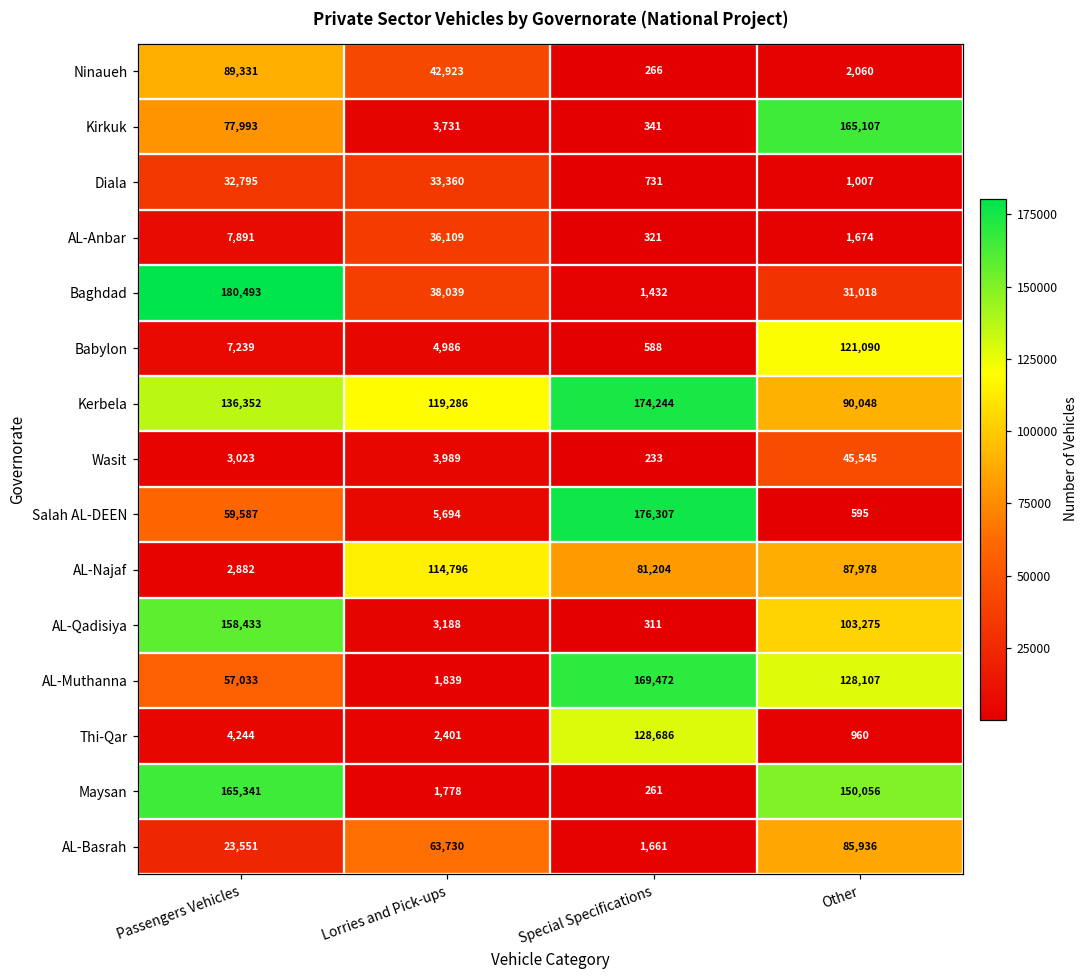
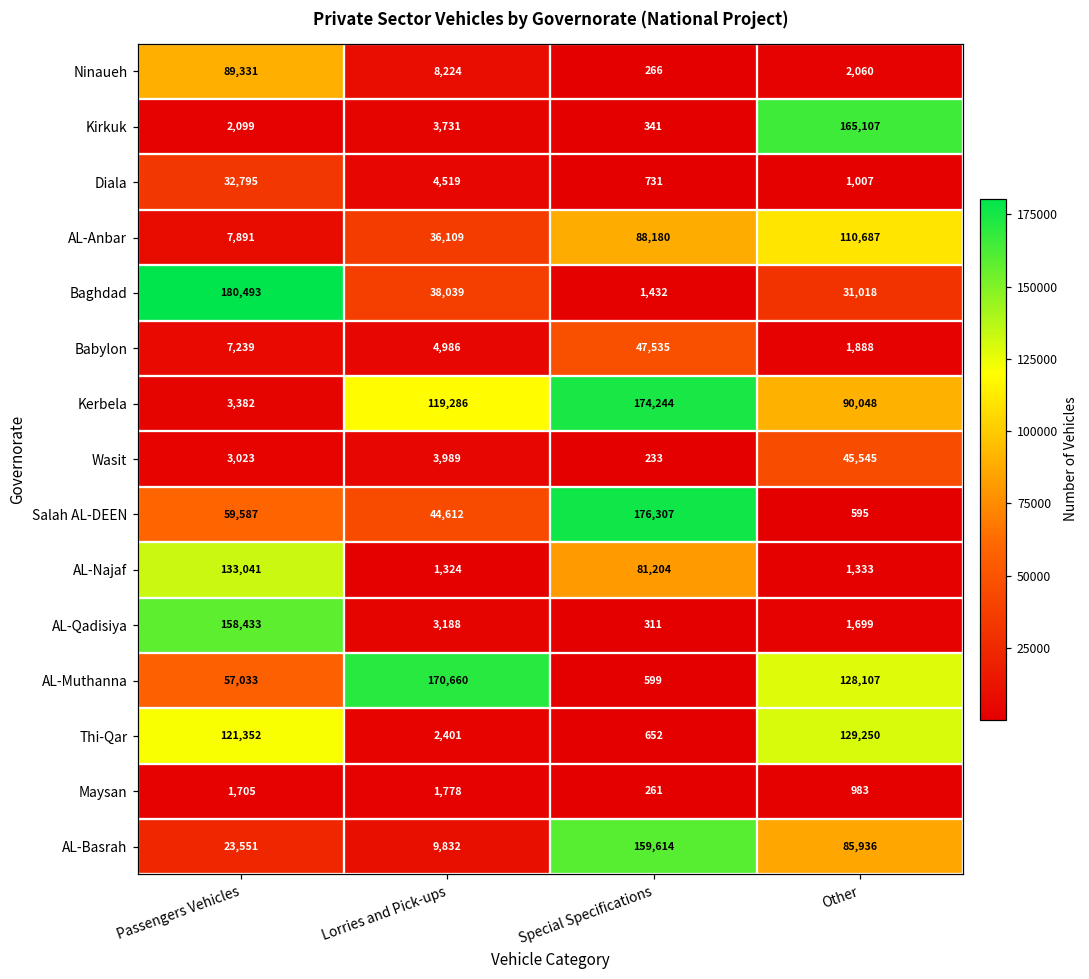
  {
    "Ninaueh": {
      "Passengers Vehicles": "89,331",
-     "Lorries and Pick-ups": "42,923",
+     "Lorries and Pick-ups": "8,224",
      "Special Specifications": "266",
      "Other": "2,060"
    },
    "Kirkuk": {
-     "Passengers Vehicles": "77,993",
+     "Passengers Vehicles": "2,099",
      "Lorries and Pick-ups": "3,731",
      "Special Specifications": "341",
      "Other": "165,107"
    },
    "Diala": {
      "Passengers Vehicles": "32,795",
-     "Lorries and Pick-ups": "33,360",
+     "Lorries and Pick-ups": "4,519",
      "Special Specifications": "731",
      "Other": "1,007"
    },
    "AL-Anbar": {
      "Passengers Vehicles": "7,891",
      "Lorries and Pick-ups": "36,109",
-     "Special Specifications": "321",
-     "Other": "1,674"
+     "Special Specifications": "88,180",
+     "Other": "110,687"
    },
    "Baghdad": {
      "Passengers Vehicles": "180,493",
      "Lorries and Pick-ups": "38,039",
      "Special Specifications": "1,432",
      "Other": "31,018"
    },
    "Babylon": {
      "Passengers Vehicles": "7,239",
      "Lorries and Pick-ups": "4,986",
-     "Special Specifications": "588",
-     "Other": "121,090"
+     "Special Specifications": "47,535",
+     "Other": "1,888"
    },
    "Kerbela": {
-     "Passengers Vehicles": "136,352",
+     "Passengers Vehicles": "3,382",
      "Lorries and Pick-ups": "119,286",
      "Special Specifications": "174,244",
      "Other": "90,048"
    },
    "Wasit": {
      "Passengers Vehicles": "3,023",
      "Lorries and Pick-ups": "3,989",
      "Special Specifications": "233",
      "Other": "45,545"
    },
    "Salah AL-DEEN": {
      "Passengers Vehicles": "59,587",
-     "Lorries and Pick-ups": "5,694",
+     "Lorries and Pick-ups": "44,612",
      "Special Specifications": "176,307",
      "Other": "595"
    },
    "AL-Najaf": {
-     "Passengers Vehicles": "2,882",
-     "Lorries and Pick-ups": "114,796",
+     "Passengers Vehicles": "133,041",
+     "Lorries and Pick-ups": "1,324",
      "Special Specifications": "81,204",
-     "Other": "87,978"
+     "Other": "1,333"
    },
    "AL-Qadisiya": {
      "Passengers Vehicles": "158,433",
      "Lorries and Pick-ups": "3,188",
      "Special Specifications": "311",
-     "Other": "103,275"
+     "Other": "1,699"
    },
    "AL-Muthanna": {
      "Passengers Vehicles": "57,033",
-     "Lorries and Pick-ups": "1,839",
-     "Special Specifications": "169,472",
+     "Lorries and Pick-ups": "170,660",
+     "Special Specifications": "599",
      "Other": "128,107"
    },
    "Thi-Qar": {
-     "Passengers Vehicles": "4,244",
+     "Passengers Vehicles": "121,352",
      "Lorries and Pick-ups": "2,401",
-     "Special Specifications": "128,686",
-     "Other": "960"
+     "Special Specifications": "652",
+     "Other": "129,250"
    },
    "Maysan": {
-     "Passengers Vehicles": "165,341",
+     "Passengers Vehicles": "1,705",
      "Lorries and Pick-ups": "1,778",
      "Special Specifications": "261",
-     "Other": "150,056"
+     "Other": "983"
    },
    "AL-Basrah": {
      "Passengers Vehicles": "23,551",
-     "Lorries and Pick-ups": "63,730",
-     "Special Specifications": "1,661",
+     "Lorries and Pick-ups": "9,832",
+     "Special Specifications": "159,614",
      "Other": "85,936"
    }
  }
